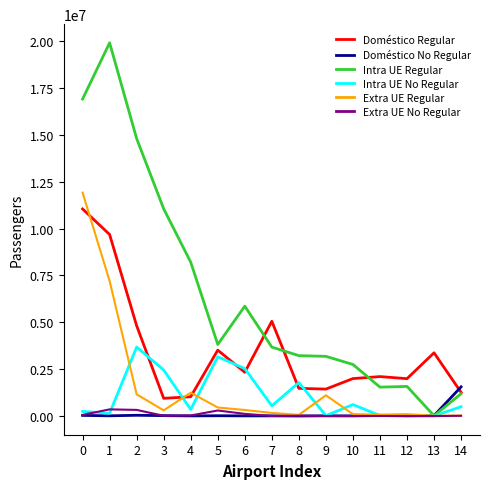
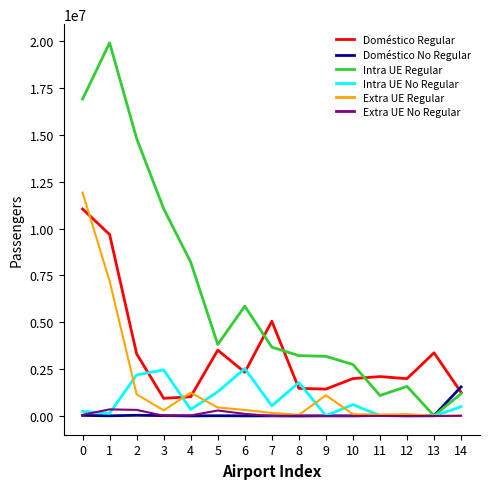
  {
    "Doméstico Regular": {
      "0": 11000000,
      "1": 9700000,
-     "2": 4800000,
+     "2": 3300000,
      "3": 900000,
      "4": 1000000,
      "5": 3500000,
      "6": 2300000,
      "7": 5100000,
      "8": 1500000,
      "9": 1400000,
      "10": 2000000,
      "11": 2100000,
      "12": 2000000,
      "13": 3400000
    },
    "Doméstico No Regular": {
      "2": 0,
      "5": 0,
      "14": 1600000
    },
    "Intra UE Regular": {
      "0": 16900000,
      "1": 19900000,
      "2": 14800000,
      "3": 11100000,
      "4": 8200000,
      "5": 3800000,
      "6": 5900000,
      "7": 3700000,
      "8": 3200000,
      "9": 3200000,
      "10": 2800000,
-     "11": 1500000,
+     "11": 1100000,
      "12": 1600000
    },
    "Intra UE No Regular": {
      "0": 200000,
-     "2": 3700000,
+     "2": 2200000,
      "3": 2500000,
      "4": 400000,
-     "5": 3200000,
+     "5": 1300000,
      "6": 2500000,
      "7": 500000,
      "8": 1800000,
      "10": 600000,
      "14": 500000
    },
    "Extra UE Regular": {
      "0": 11900000,
      "1": 7200000,
      "2": 1200000,
      "3": 300000,
      "4": 1200000,
      "5": 500000,
      "6": 300000,
      "7": 200000,
      "9": 1100000
    },
    "Extra UE No Regular": {
      "1": 400000,
      "2": 300000,
      "5": 300000
    }
  }
